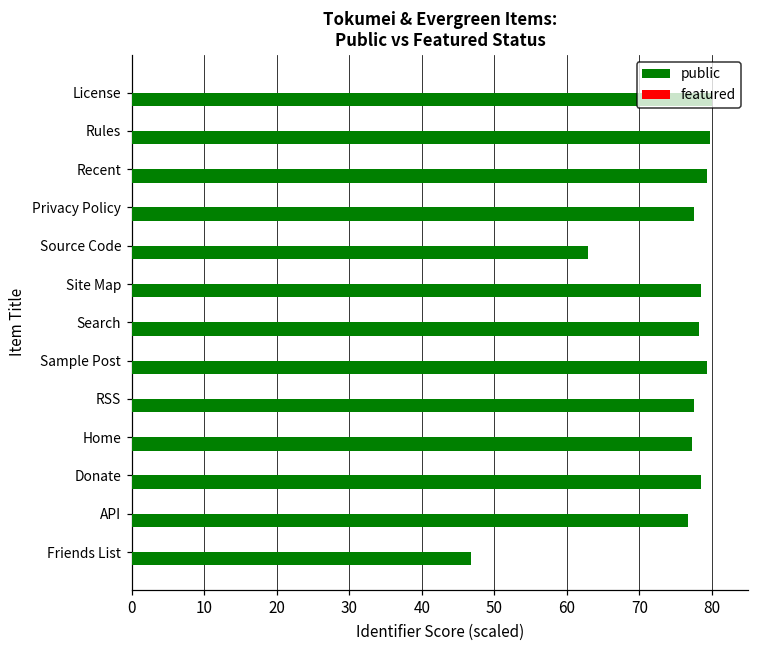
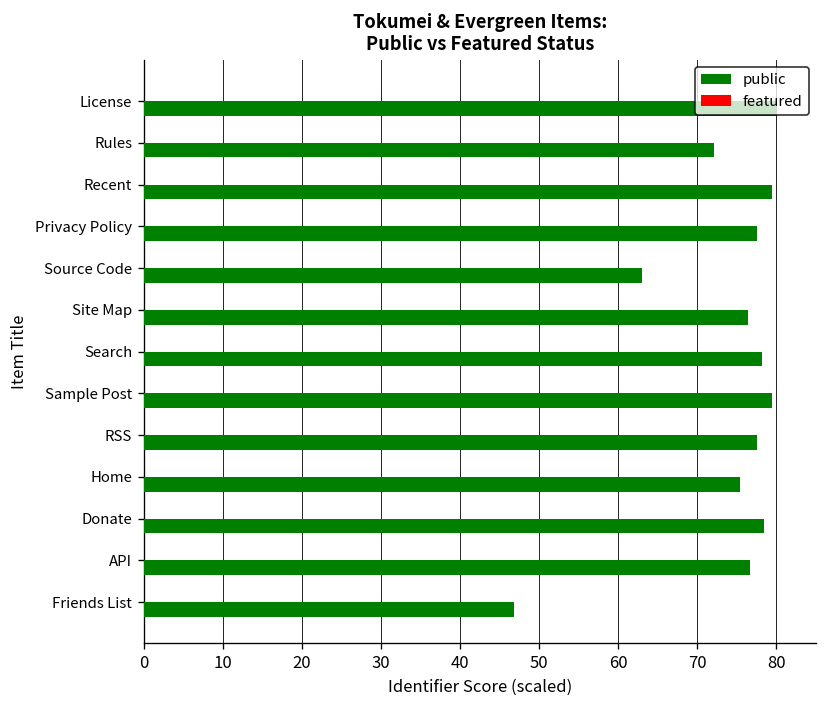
  {
    "public": {
-     "Rules": 80,
+     "Rules": 72,
      "Recent": 79,
      "Privacy Policy": 78,
      "Source Code": 63,
-     "Site Map": 78,
+     "Site Map": 76,
      "Search": 78,
      "Sample Post": 79,
      "RSS": 78,
-     "Home": 77,
+     "Home": 75,
      "Donate": 78,
      "API": 77,
      "Friends List": 47
    },
    "featured": {
      "License": 0,
      "Rules": 0,
      "Recent": 0,
      "Privacy Policy": 0,
      "Source Code": 0,
      "Site Map": 0,
      "Search": 0,
      "Sample Post": 0,
      "RSS": 0,
      "Home": 0,
      "Donate": 0,
      "API": 0,
      "Friends List": 0
    }
  }
